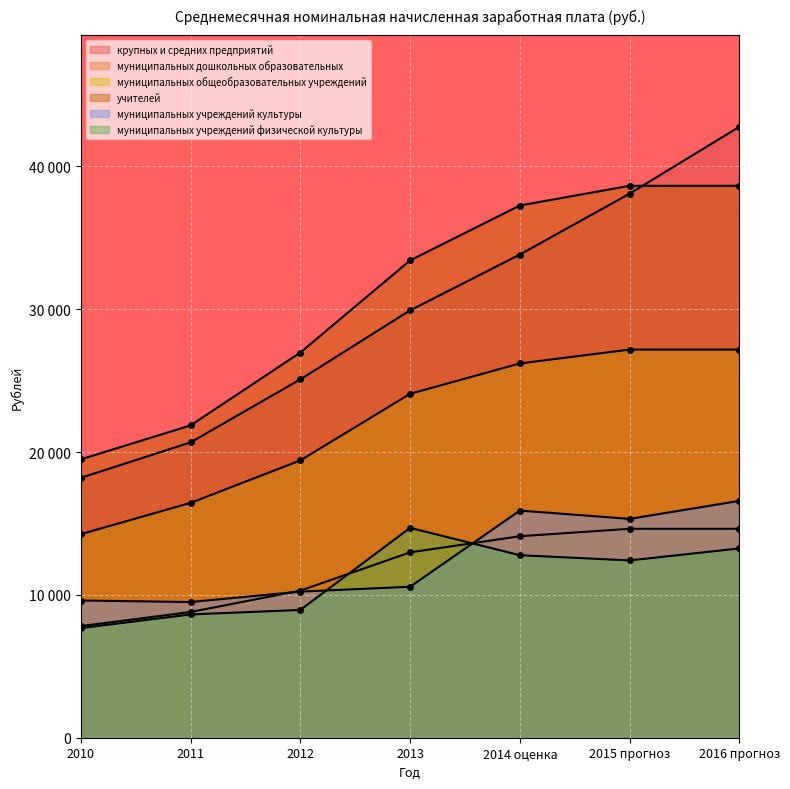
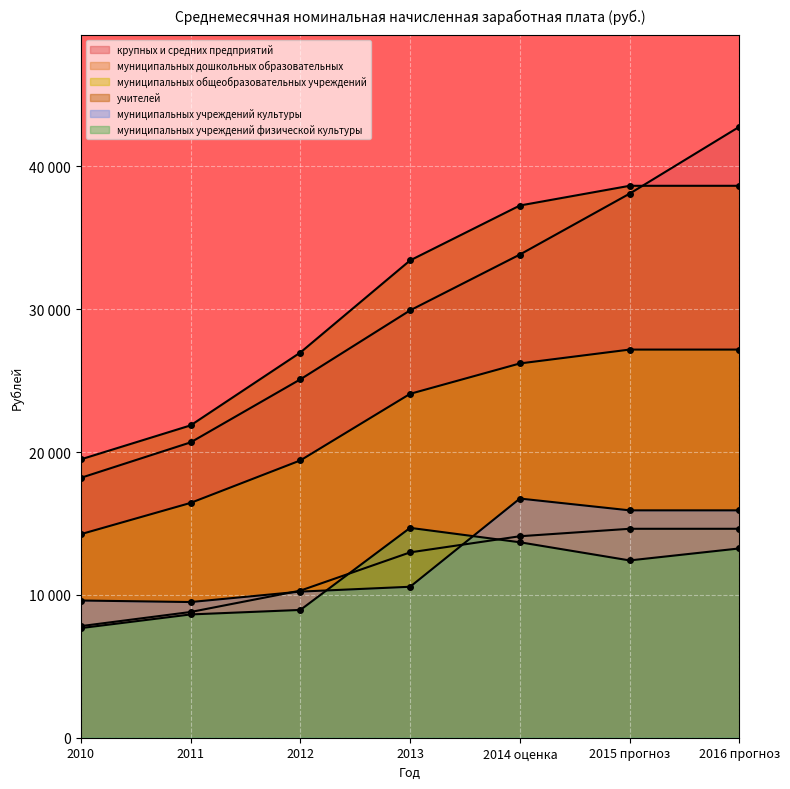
  {
    "муниципальных учреждений культуры": {
      "2010": 9600,
      "2011": 9500,
      "2013": 10600,
-     "2014 оценка": 15900,
-     "2015 прогноз": 15300,
-     "2016 прогноз": 16600
+     "2014 оценка": 16700,
+     "2015 прогноз": 15900,
+     "2016 прогноз": 15900
    },
    "муниципальных учреждений физической культуры": {
      "2012": 8900,
      "2013": 14700,
-     "2014 оценка": 12800,
+     "2014 оценка": 13700,
      "2015 прогноз": 12400,
      "2016 прогноз": 13300
    }
  }
